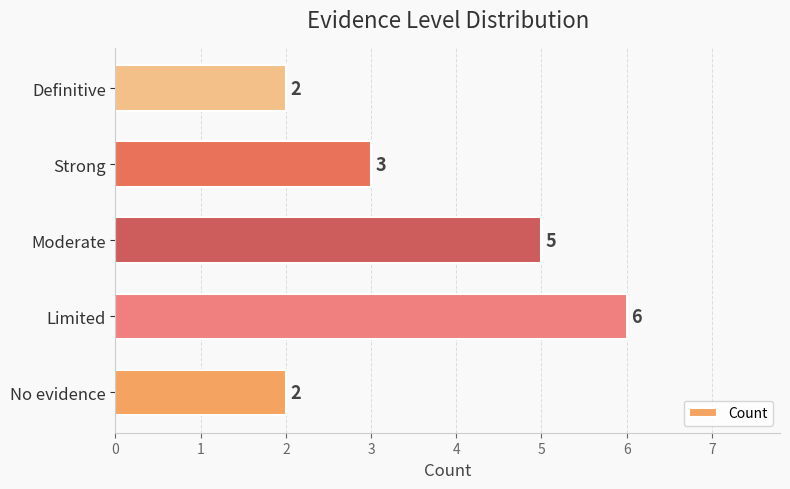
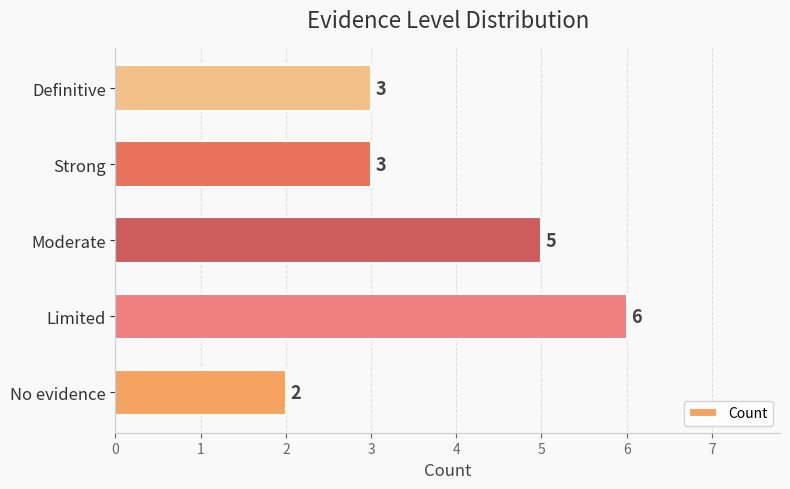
  {
-   "Definitive": 2,
+   "Definitive": 3,
    "Strong": 3,
    "Moderate": 5,
    "Limited": 6,
    "No evidence": 2
  }
